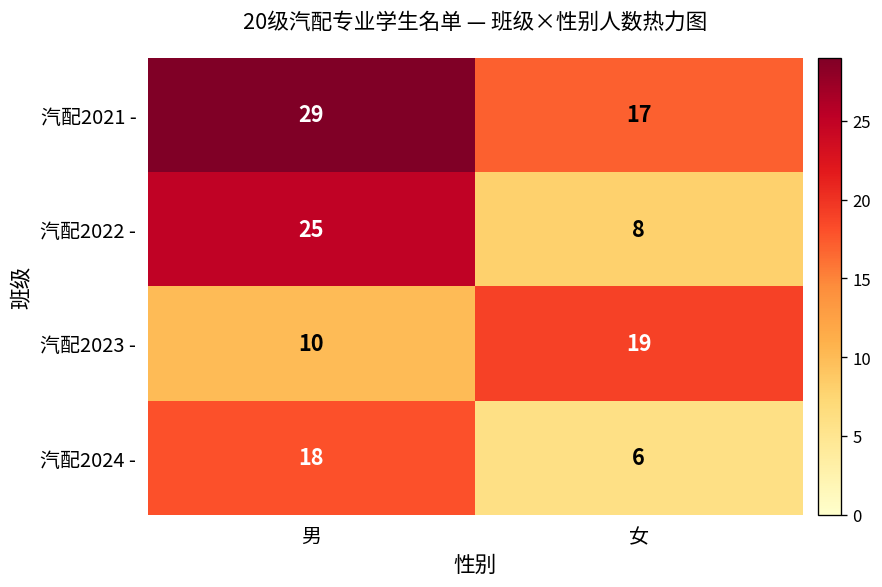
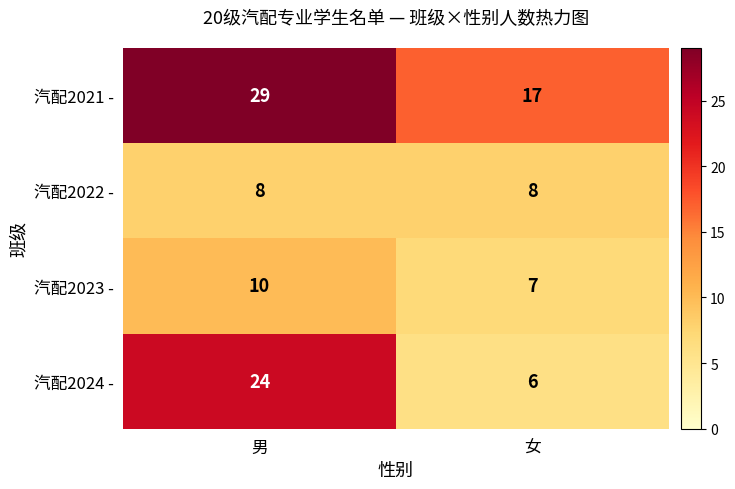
  {
    "汽配2021 -": {
      "男": 29,
      "女": 17
    },
    "汽配2022 -": {
-     "男": 25,
+     "男": 8,
      "女": 8
    },
    "汽配2023 -": {
      "男": 10,
-     "女": 19
+     "女": 7
    },
    "汽配2024 -": {
-     "男": 18,
+     "男": 24,
      "女": 6
    }
  }
